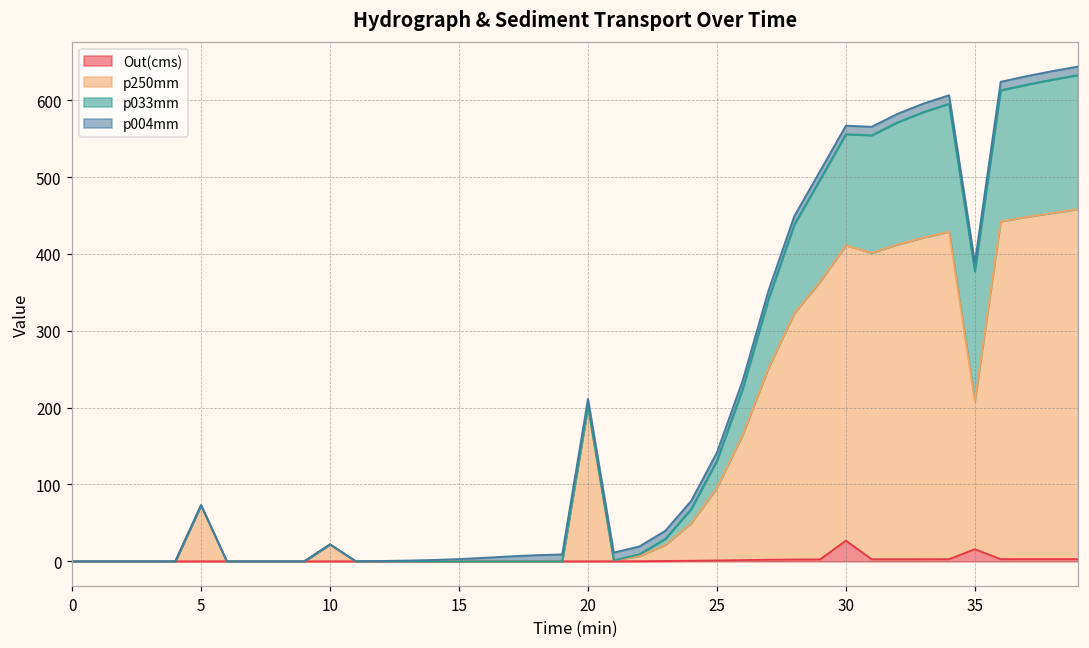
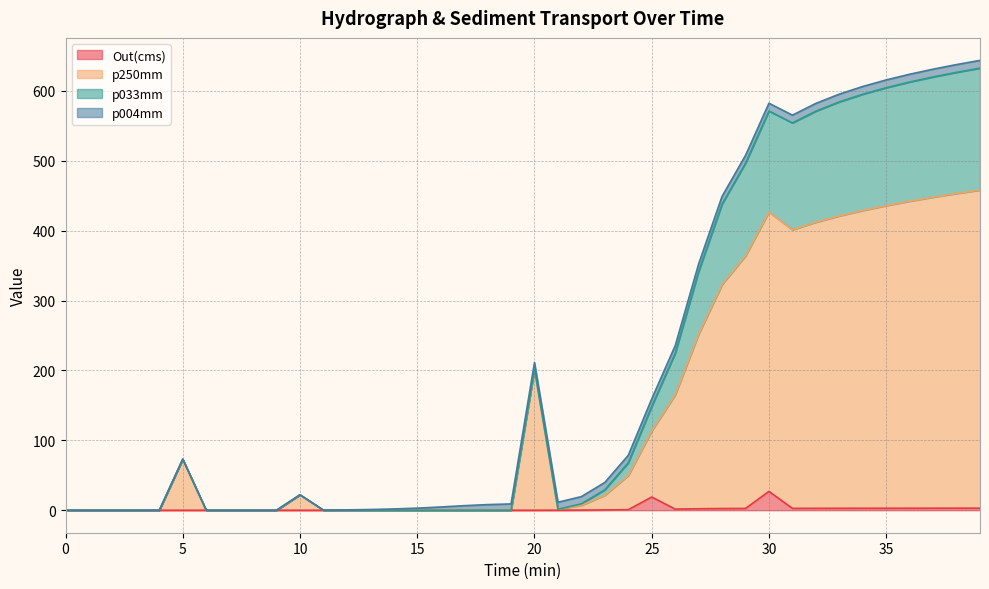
  {
    "Out(cms)": {
      "5": 0,
      "10": 0,
      "20": 0,
-     "25": 0,
+     "25": 20,
      "30": 30,
-     "35": 20
+     "35": 0
    },
    "p250mm": {
      "25": 90,
-     "30": 380,
-     "35": 190
+     "30": 400,
+     "35": 430
    }
  }
